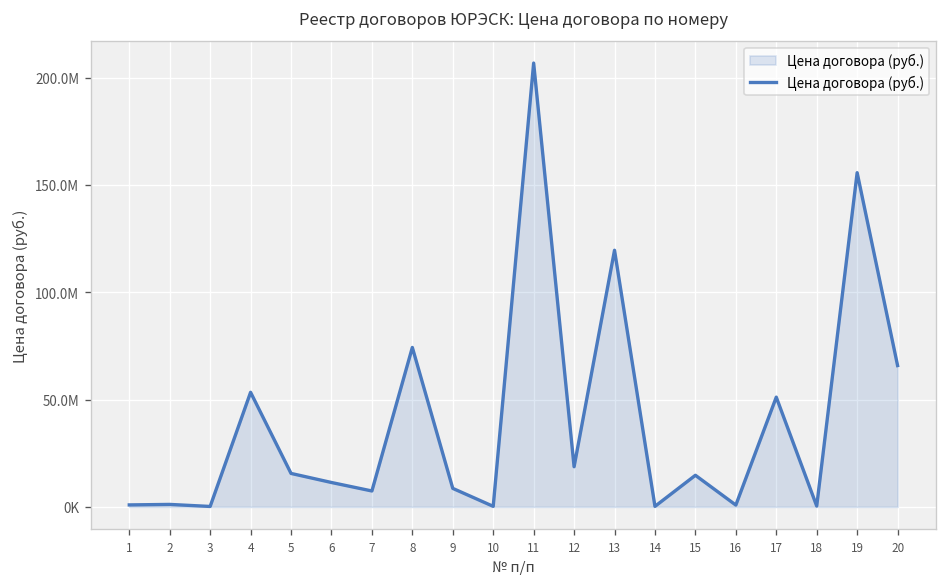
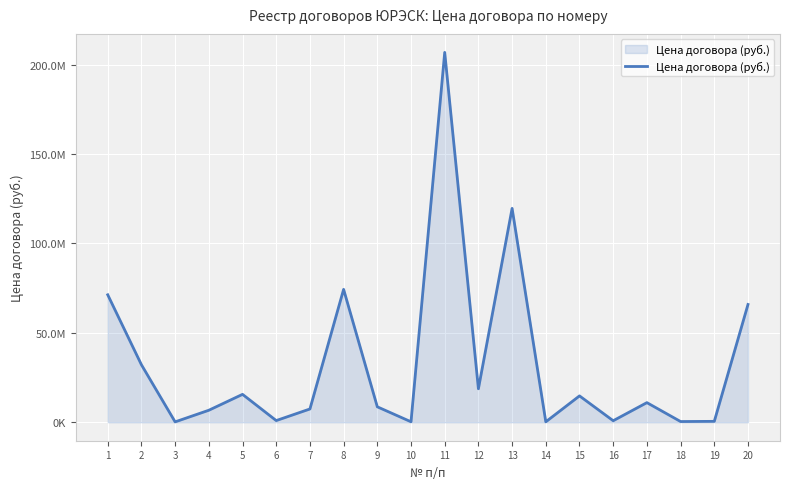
  {
-   "1": 1000000,
-   "2": 1000000,
+   "1": 71000000,
+   "2": 32000000,
    "3": 0,
-   "4": 53000000,
+   "4": 7000000,
    "5": 16000000,
-   "6": 11000000,
+   "6": 1000000,
    "7": 7000000,
    "8": 74000000,
    "9": 9000000,
    "10": 0,
    "11": 207000000,
    "12": 19000000,
    "13": 120000000,
    "14": 0,
    "15": 15000000,
    "16": 1000000,
-   "17": 51000000,
+   "17": 11000000,
    "18": 0,
-   "19": 156000000,
+   "19": 0,
    "20": 66000000
  }
